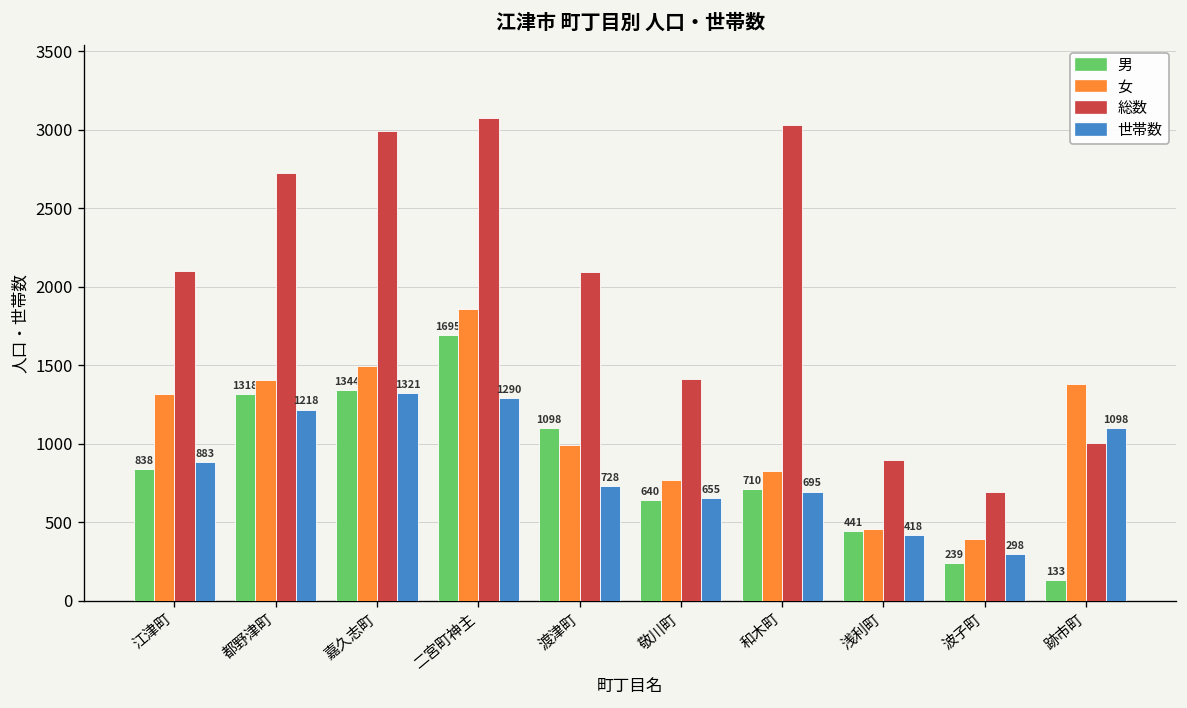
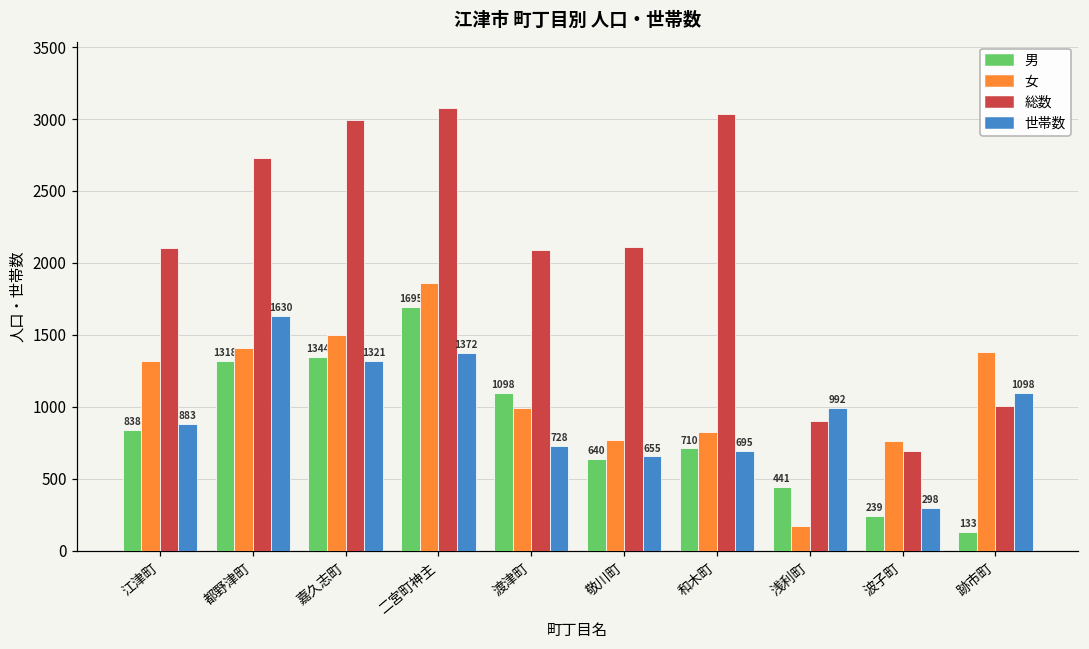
  {
    "男": {
      "江津町": 838,
      "都野津町": 1318,
      "嘉久志町": 1344,
      "二宮町神主": 1695,
      "渡津町": 1098,
      "敬川町": 640,
      "和木町": 710,
      "浅利町": 441,
      "波子町": 239,
      "跡市町": 133
    },
    "女": {
      "江津町": 1320,
      "都野津町": 1410,
      "嘉久志町": 1500,
      "二宮町神主": 1860,
      "渡津町": 990,
      "敬川町": 770,
      "和木町": 830,
-     "浅利町": 460,
-     "波子町": 390,
+     "浅利町": 170,
+     "波子町": 770,
      "跡市町": 1380
    },
    "総数": {
      "江津町": 2100,
      "都野津町": 2730,
      "嘉久志町": 2990,
      "二宮町神主": 3080,
      "渡津町": 2090,
-     "敬川町": 1410,
+     "敬川町": 2110,
      "和木町": 3030,
      "浅利町": 900,
      "波子町": 690,
      "跡市町": 1010
    },
    "世帯数": {
      "江津町": 883,
-     "都野津町": 1218,
+     "都野津町": 1630,
      "嘉久志町": 1321,
-     "二宮町神主": 1290,
+     "二宮町神主": 1372,
      "渡津町": 728,
      "敬川町": 655,
      "和木町": 695,
-     "浅利町": 418,
+     "浅利町": 992,
      "波子町": 298,
      "跡市町": 1098
    }
  }
